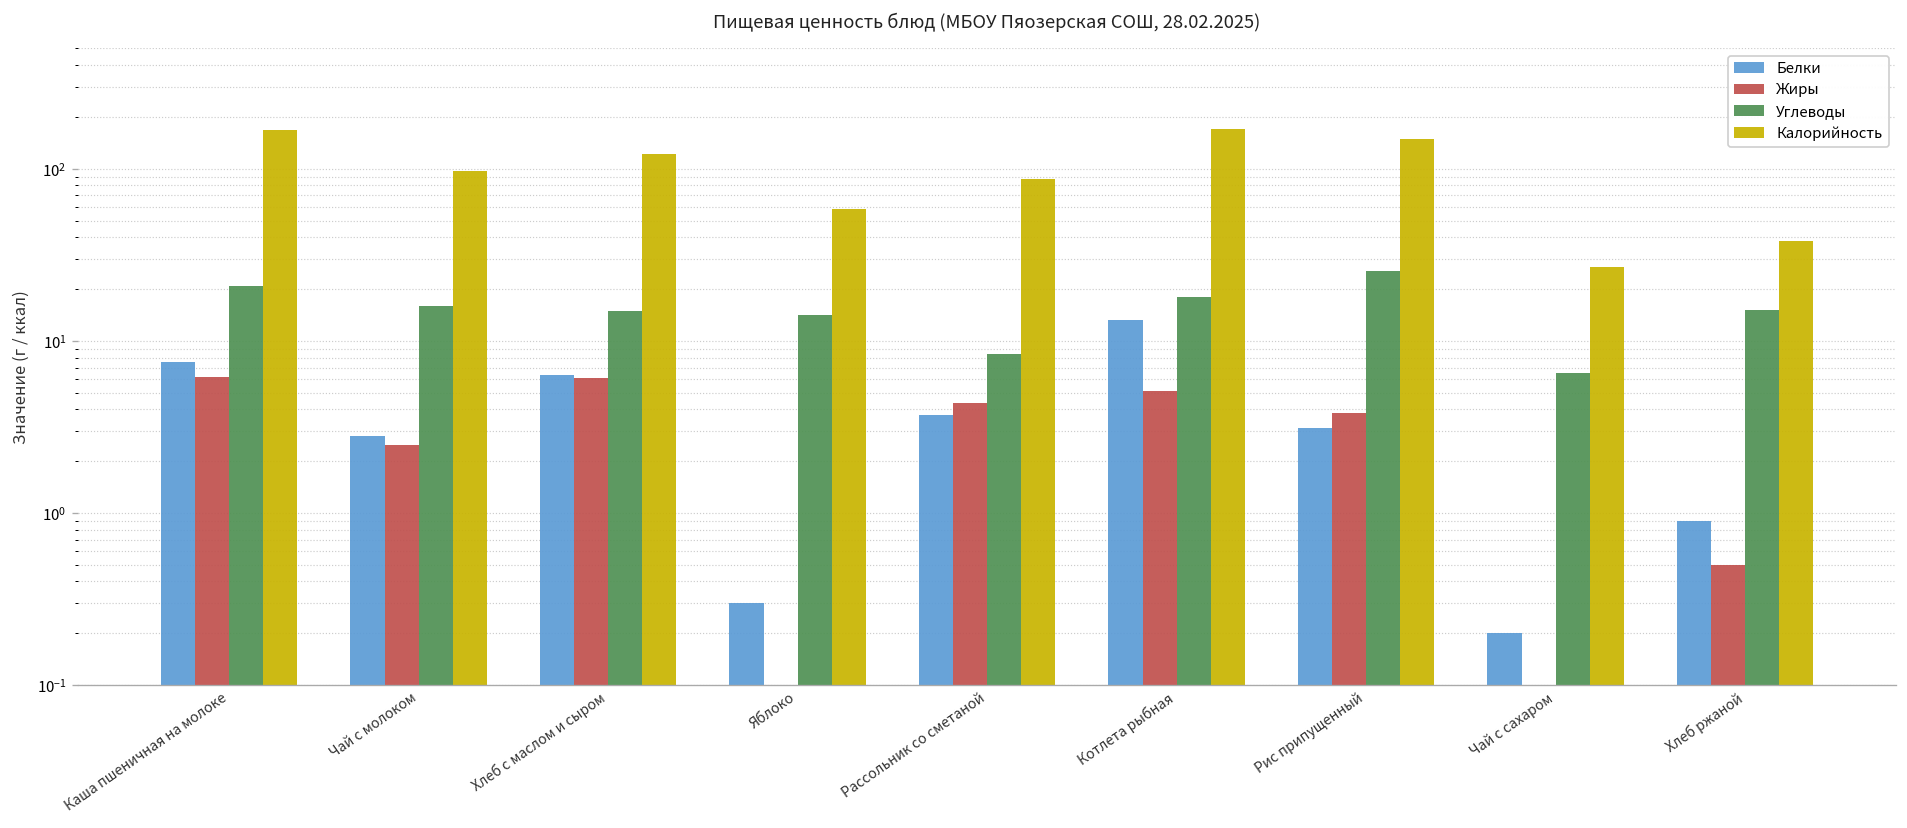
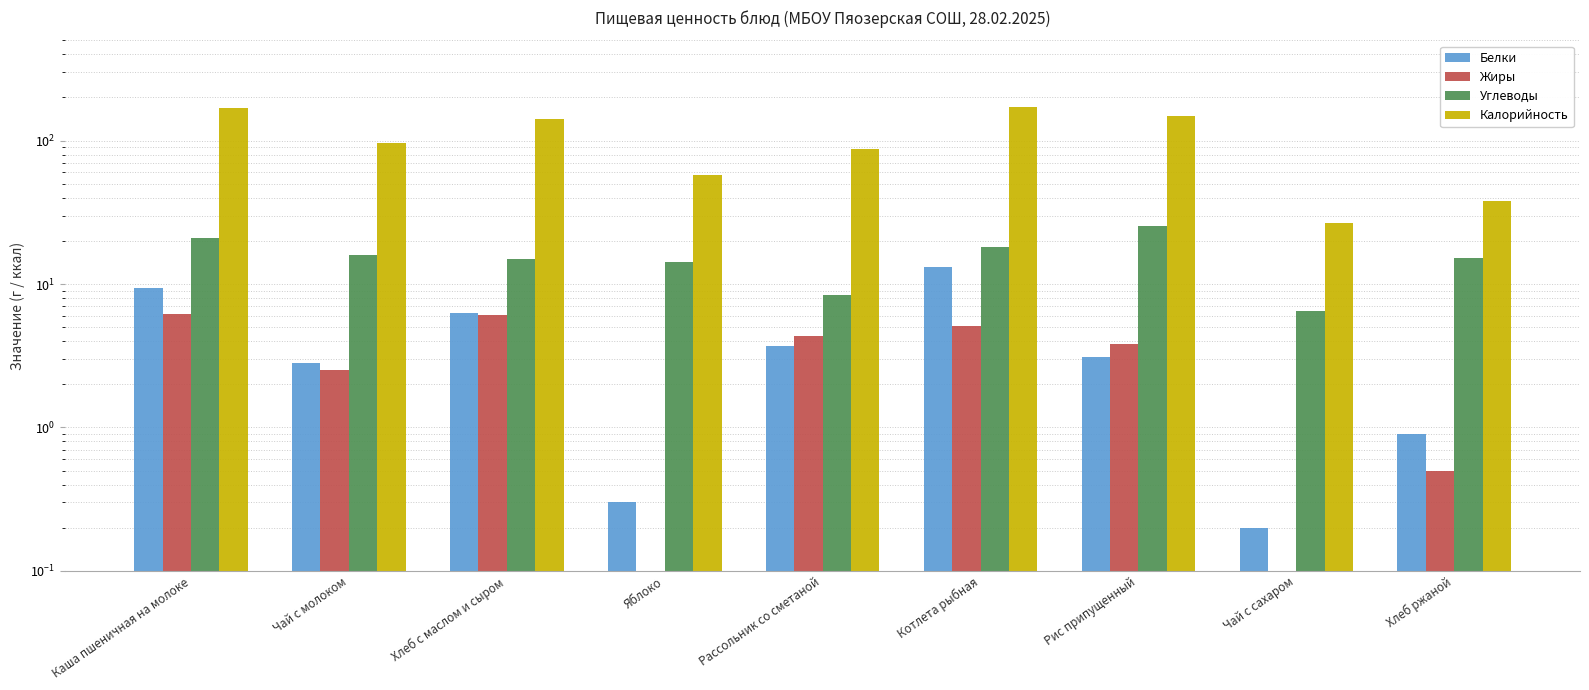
  {
    "Белки": {
-     "Каша пшеничная на молоке": 8,
+     "Каша пшеничная на молоке": 9,
      "Чай с молоком": 2.8,
      "Хлеб с маслом и сыром": 6,
      "Яблоко": 0.30,
      "Рассольник со сметаной": 3.7,
      "Котлета рыбная": 13,
      "Рис припущенный": 3,
      "Чай с сахаром": 0.20,
      "Хлеб ржаной": 0.9
    },
    "Жиры": {
      "Каша пшеничная на молоке": 6,
      "Чай с молоком": 2.5,
      "Хлеб с маслом и сыром": 6,
      "Рассольник со сметаной": 4.3,
      "Котлета рыбная": 5,
      "Рис припущенный": 3.8,
      "Хлеб ржаной": 0.50
    },
    "Углеводы": {
      "Каша пшеничная на молоке": 21,
      "Чай с молоком": 16,
      "Хлеб с маслом и сыром": 15,
      "Яблоко": 14,
      "Рассольник со сметаной": 8,
      "Котлета рыбная": 18,
      "Рис припущенный": 25,
      "Чай с сахаром": 7,
      "Хлеб ржаной": 15
    },
    "Калорийность": {
      "Каша пшеничная на молоке": 170,
      "Чай с молоком": 100,
-     "Хлеб с маслом и сыром": 120,
+     "Хлеб с маслом и сыром": 140,
      "Яблоко": 58,
      "Рассольник со сметаной": 90,
      "Котлета рыбная": 170,
      "Рис припущенный": 150,
      "Чай с сахаром": 27,
      "Хлеб ржаной": 38
    }
  }
